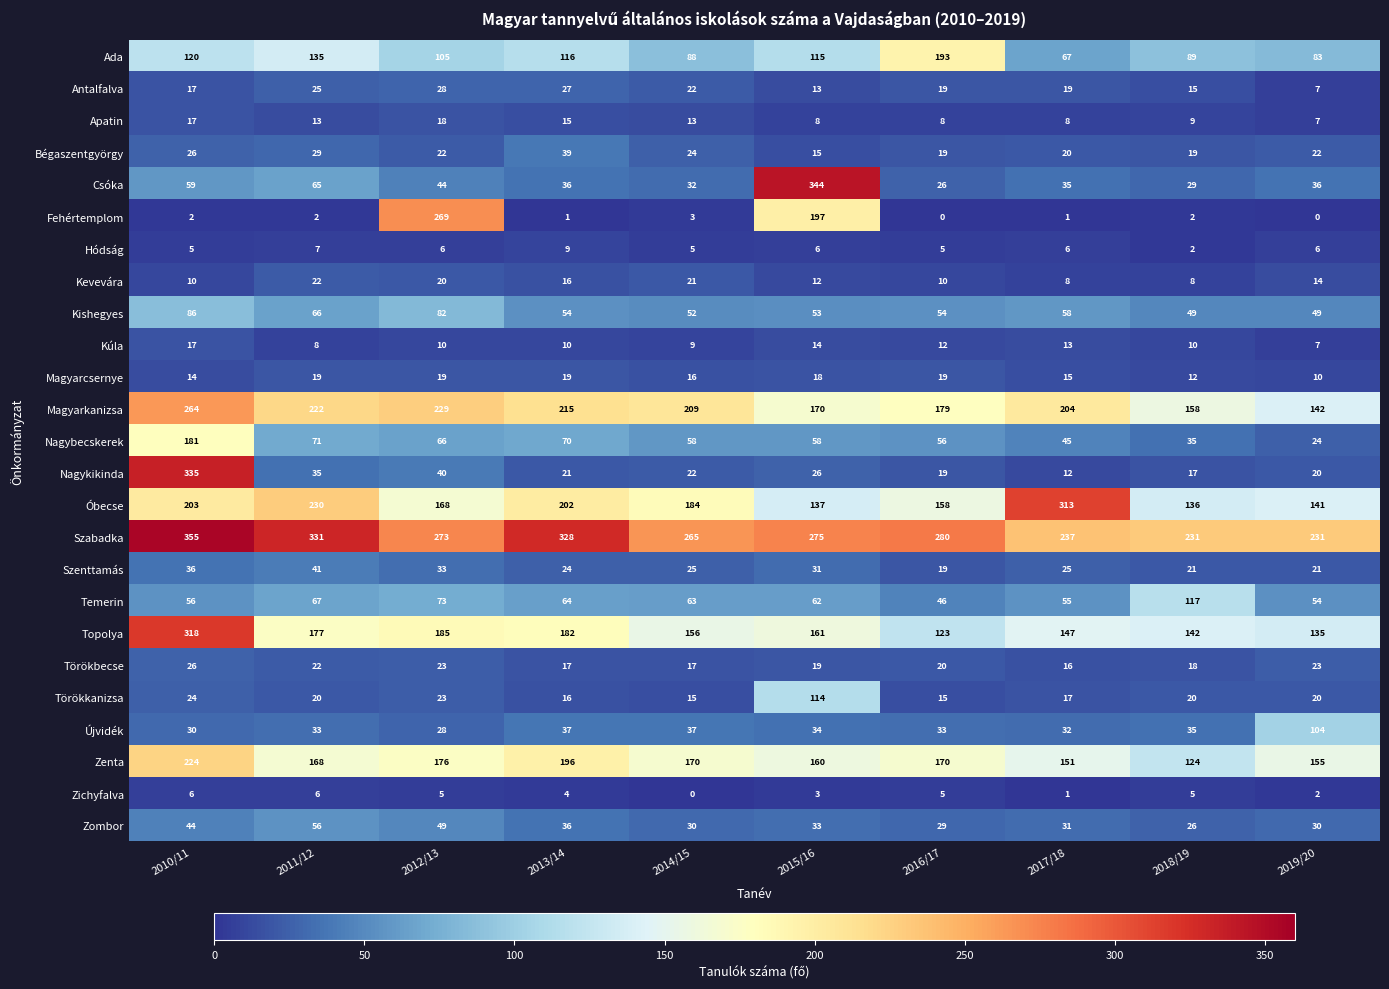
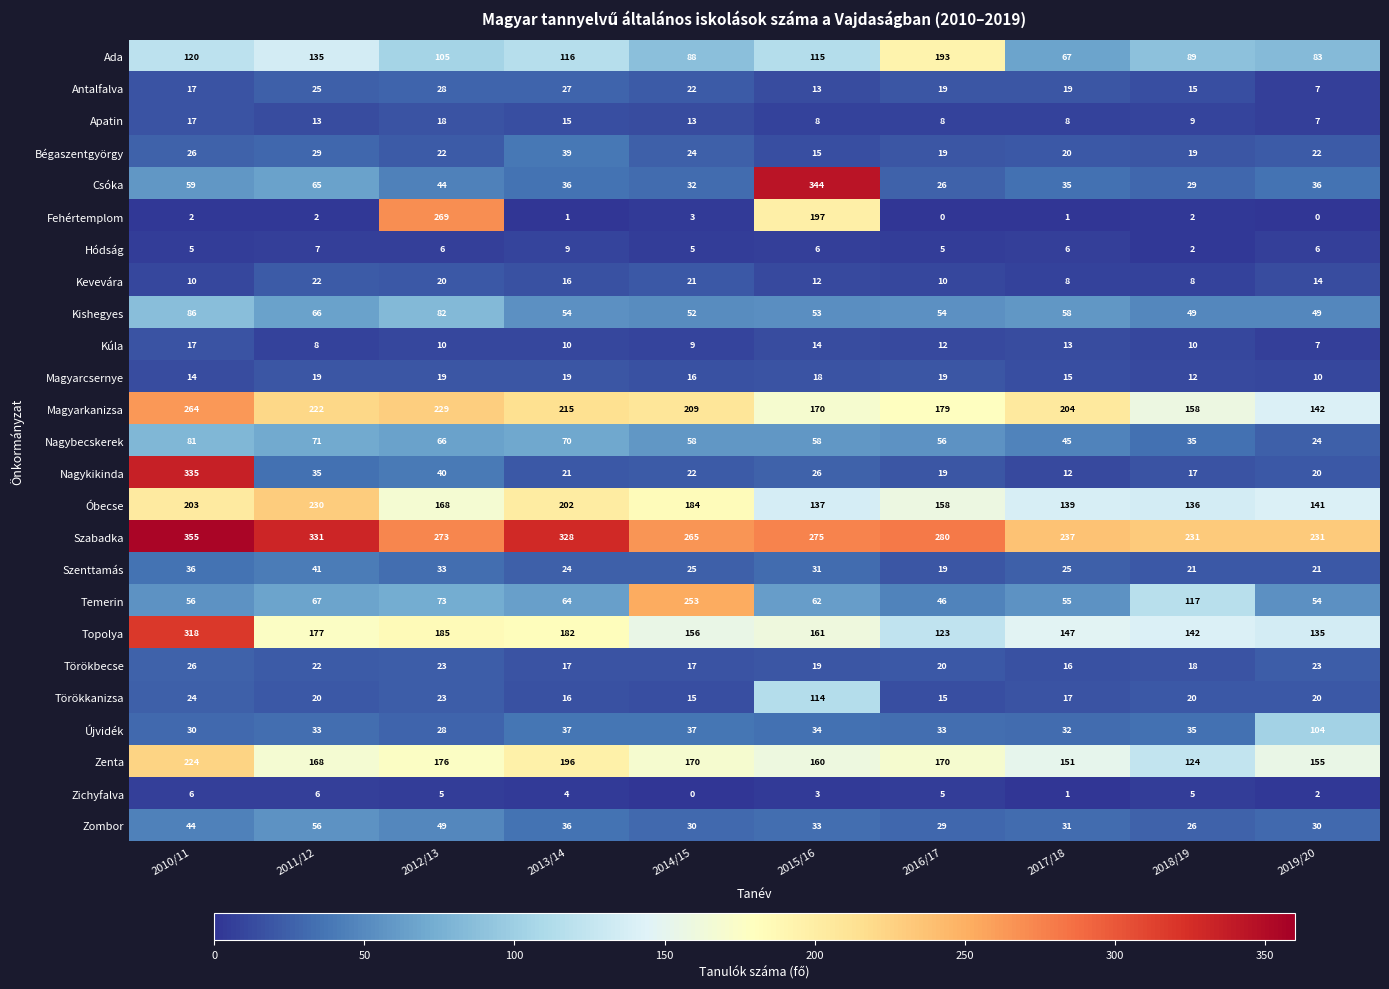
  {
    "Nagybecskerek": {
-     "2010/11": 181,
+     "2010/11": 81,
      "2011/12": 71,
      "2012/13": 66,
      "2013/14": 70,
      "2014/15": 58,
      "2015/16": 58,
      "2016/17": 56,
      "2017/18": 45,
      "2018/19": 35,
      "2019/20": 24
    },
    "Óbecse": {
      "2010/11": 203,
      "2011/12": 230,
      "2012/13": 168,
      "2013/14": 202,
      "2014/15": 184,
      "2015/16": 137,
      "2016/17": 158,
-     "2017/18": 313,
+     "2017/18": 139,
      "2018/19": 136,
      "2019/20": 141
    },
    "Temerin": {
      "2010/11": 56,
      "2011/12": 67,
      "2012/13": 73,
      "2013/14": 64,
-     "2014/15": 63,
+     "2014/15": 253,
      "2015/16": 62,
      "2016/17": 46,
      "2017/18": 55,
      "2018/19": 117,
      "2019/20": 54
    }
  }
